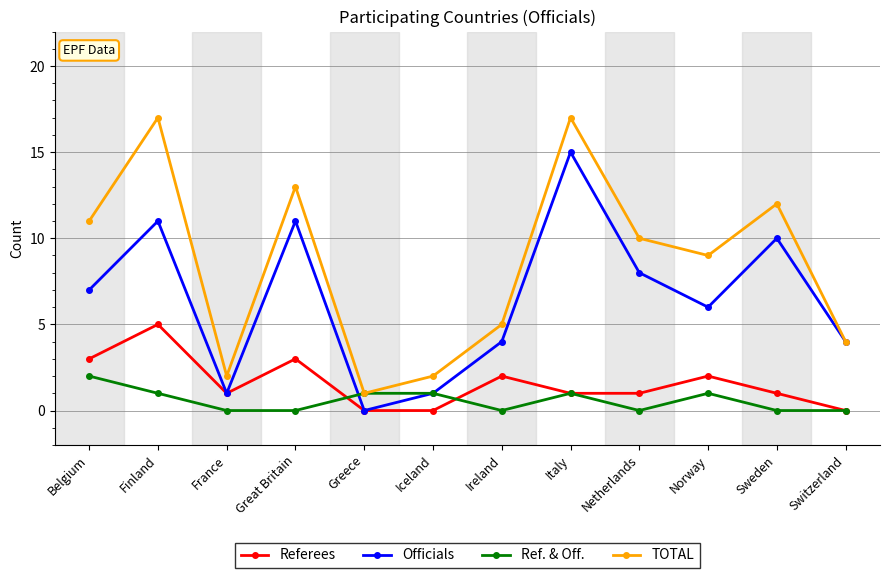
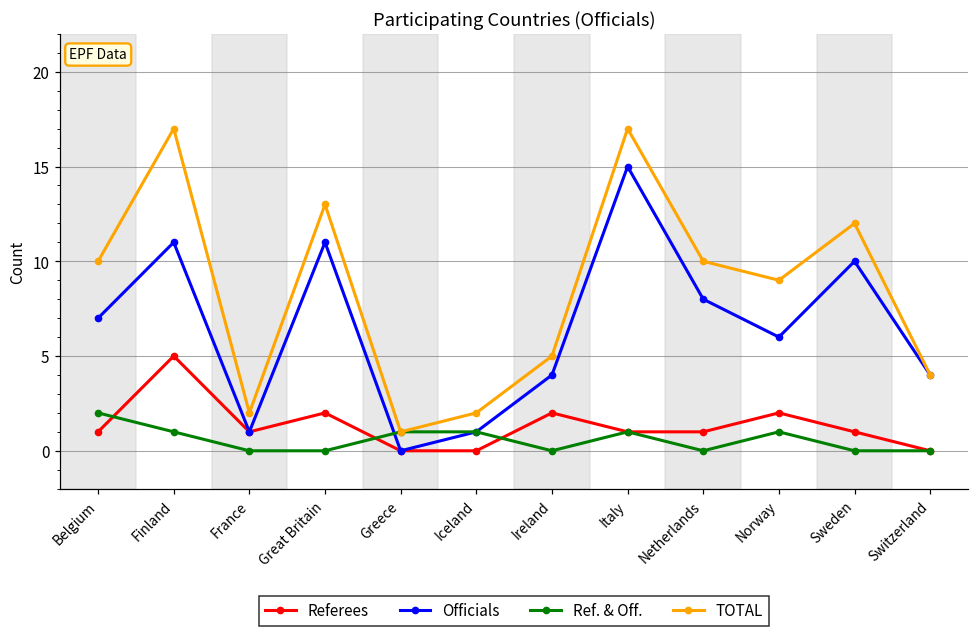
  {
    "Referees": {
-     "Belgium": 3,
+     "Belgium": 1,
      "Finland": 5,
-     "Great Britain": 3,
+     "Great Britain": 2,
      "Iceland": 0,
      "Ireland": 2,
      "Netherlands": 1,
      "Norway": 2,
      "Sweden": 1
    },
    "Officials": {
      "Belgium": 7,
      "Finland": 11,
      "Great Britain": 11,
      "Ireland": 4,
      "Italy": 15,
      "Netherlands": 8,
      "Norway": 6,
      "Sweden": 10
    },
    "Ref. & Off.": {
      "Belgium": 2,
      "Finland": 1,
      "France": 0,
      "Great Britain": 0,
      "Ireland": 0,
      "Netherlands": 0,
      "Norway": 1,
      "Sweden": 0
    },
    "TOTAL": {
-     "Belgium": 11,
+     "Belgium": 10,
      "Finland": 17,
      "France": 2,
      "Great Britain": 13,
      "Iceland": 2,
      "Ireland": 5,
      "Italy": 17,
      "Netherlands": 10,
      "Norway": 9,
      "Sweden": 12
    }
  }
